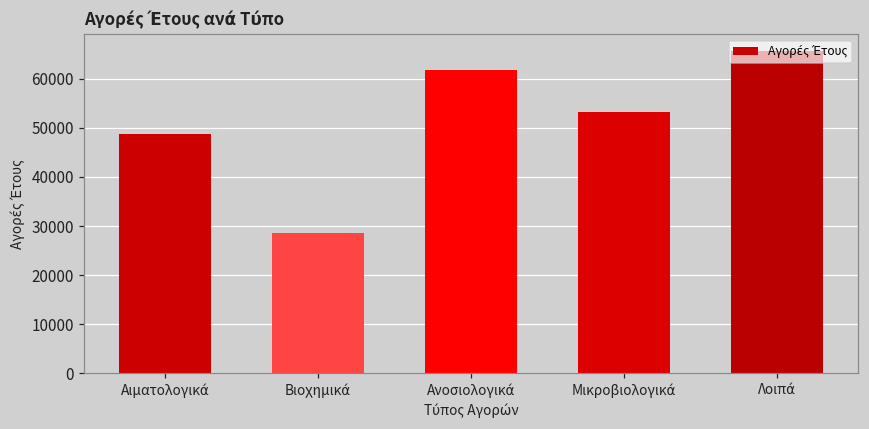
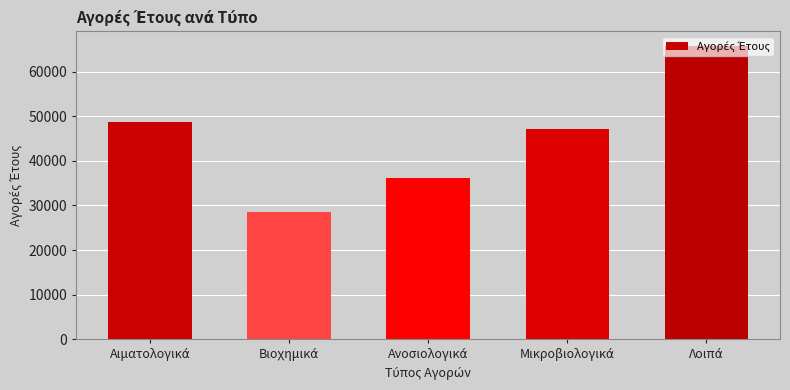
  {
    "Αιματολογικά": 49000,
    "Βιοχημικά": 29000,
-   "Ανοσιολογικά": 62000,
-   "Μικροβιολογικά": 53000
+   "Ανοσιολογικά": 36000,
+   "Μικροβιολογικά": 47000
  }
